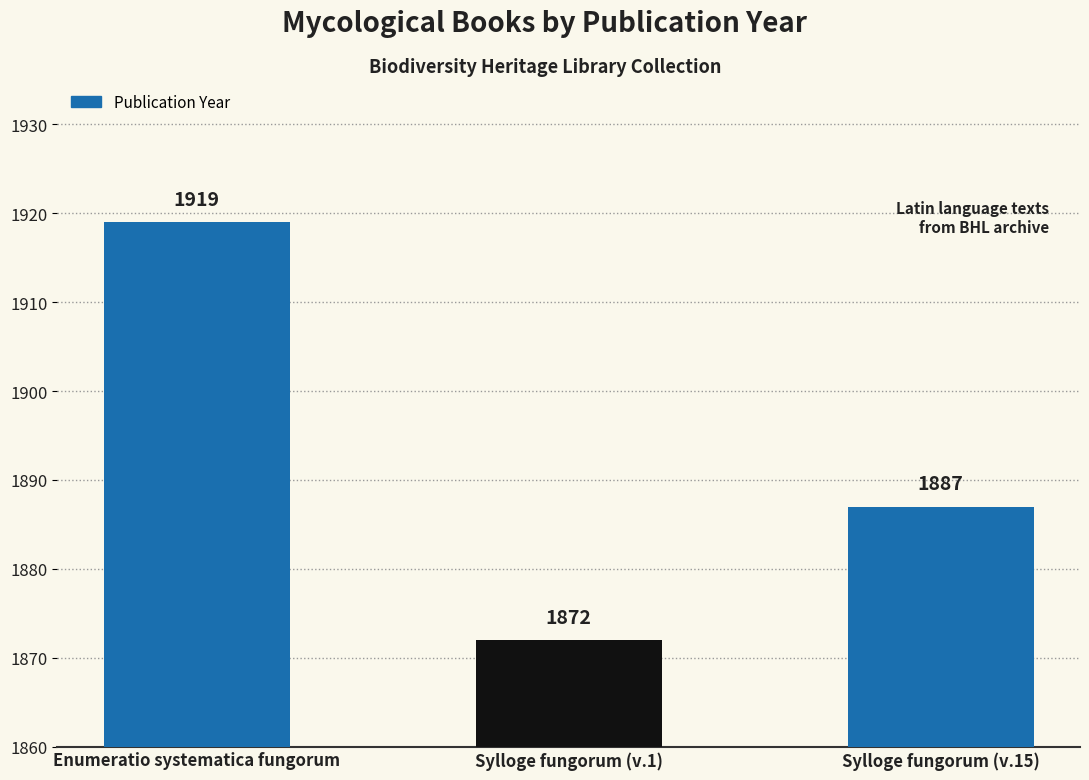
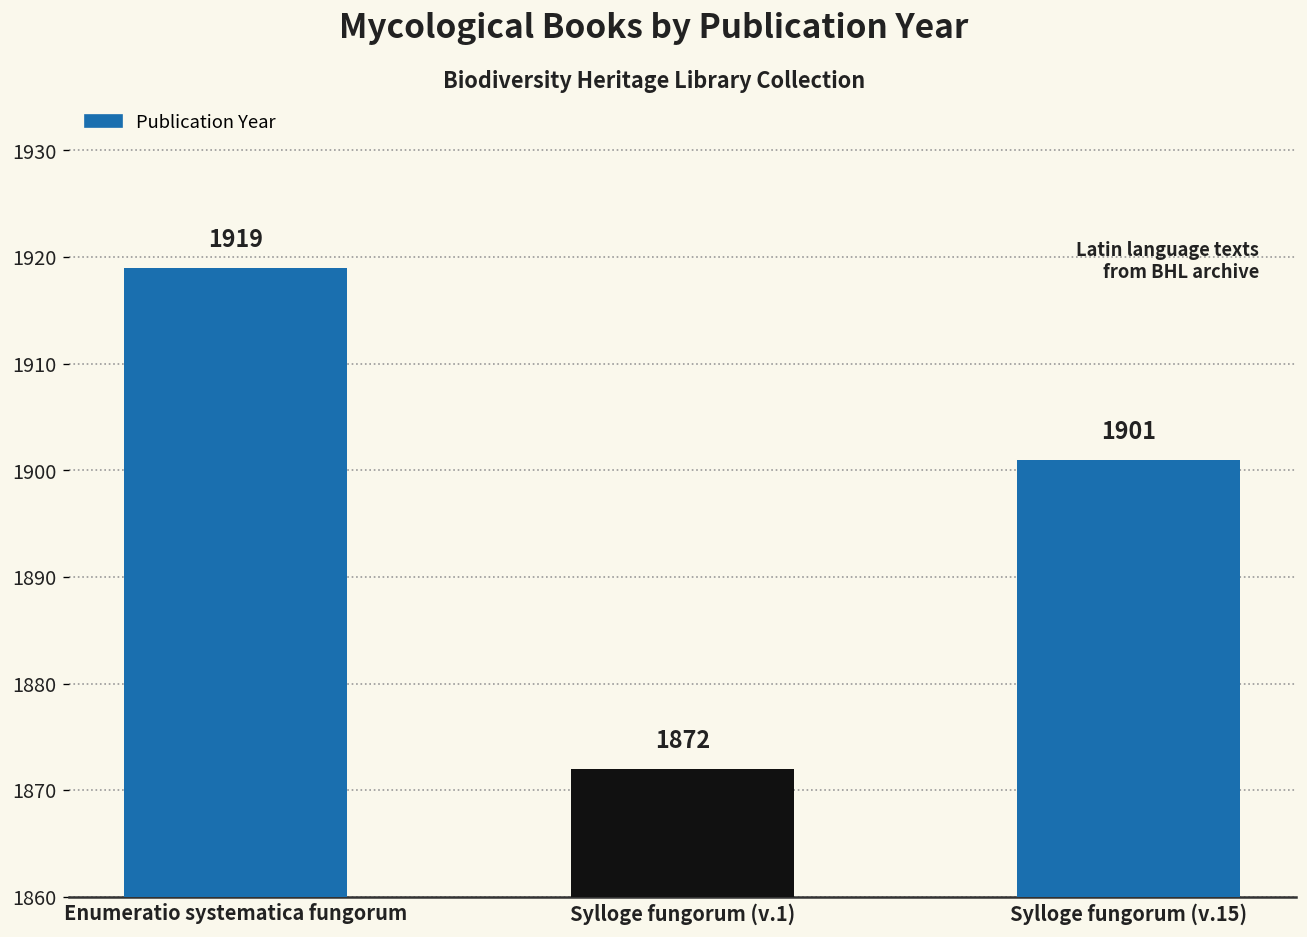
  {
    "Enumeratio systematica fungorum": 1919,
    "Sylloge fungorum (v.1)": 1872,
-   "Sylloge fungorum (v.15)": 1887
+   "Sylloge fungorum (v.15)": 1901
  }
